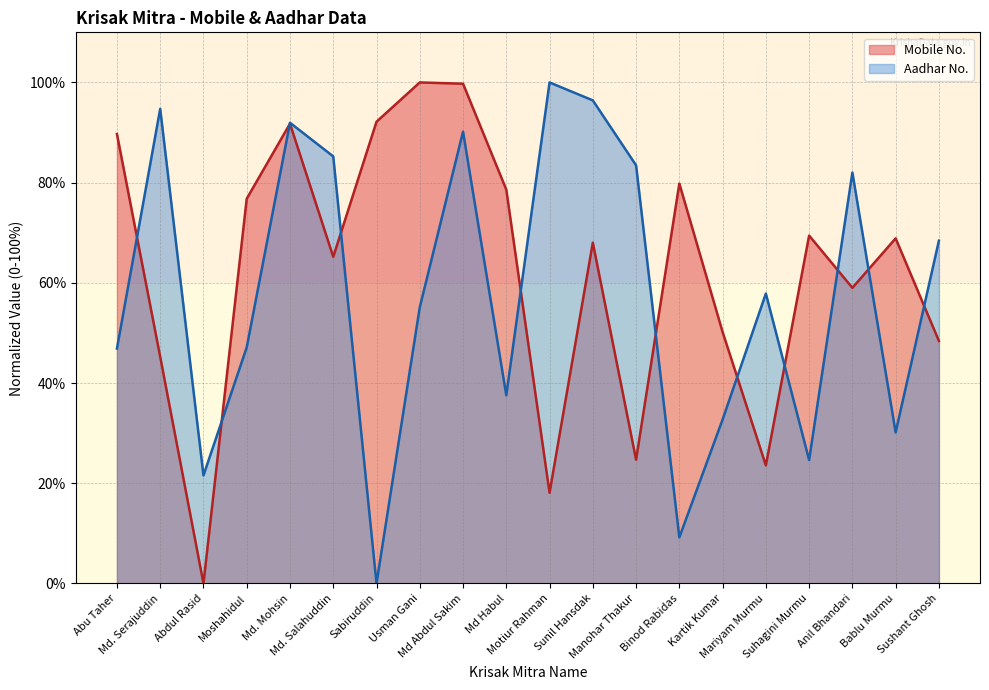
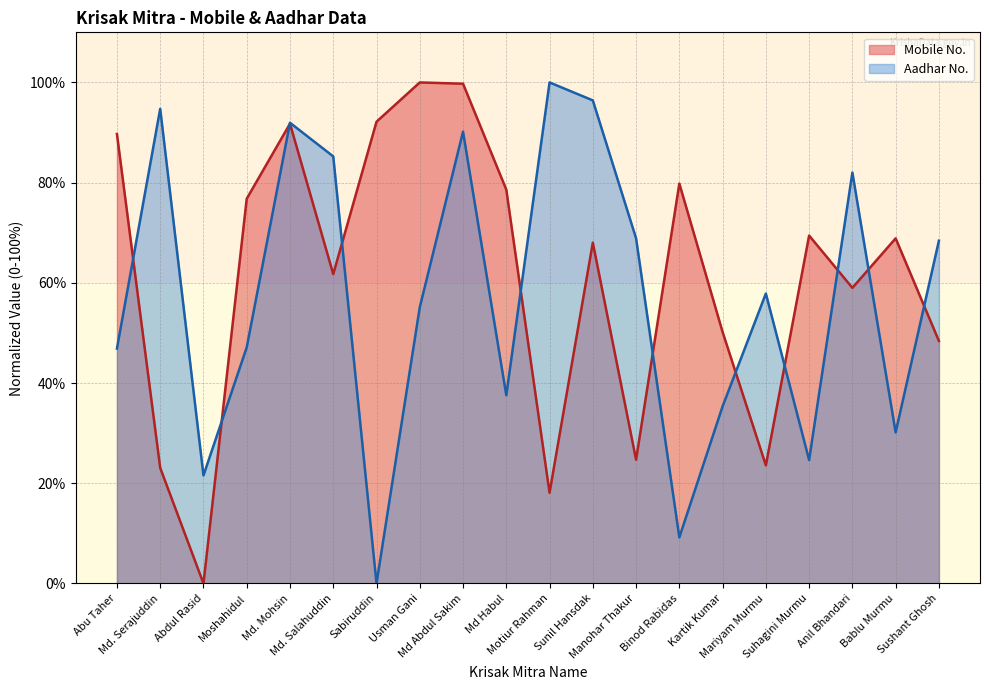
  {
    "Mobile No.": {
      "Abu Taher": "90%",
-     "Md. Serajuddin": "45%",
+     "Md. Serajuddin": "23%",
      "Abdul Rasid": "0%",
      "Moshahidul": "77%",
-     "Md. Salahuddin": "65%",
+     "Md. Salahuddin": "62%",
      "Sabiruddin": "92%",
      "Usman Gani": "100%",
      "Md Abdul Sakim": "100%",
      "Md Habul": "79%",
      "Motiur Rahman": "18%",
      "Sunil Hansdak": "68%",
      "Manohar Thakur": "25%",
      "Binod Rabidas": "80%",
      "Kartik Kumar": "50%",
      "Mariyam Murmu": "24%",
      "Suhagini Murmu": "69%",
      "Anil Bhandari": "59%",
      "Bablu Murmu": "69%",
      "Sushant Ghosh": "48%"
    },
    "Aadhar No.": {
      "Abu Taher": "47%",
      "Md. Serajuddin": "95%",
      "Abdul Rasid": "22%",
      "Moshahidul": "47%",
      "Md. Salahuddin": "85%",
      "Sabiruddin": "0%",
      "Usman Gani": "55%",
      "Md Abdul Sakim": "90%",
      "Md Habul": "38%",
      "Motiur Rahman": "100%",
      "Sunil Hansdak": "96%",
-     "Manohar Thakur": "83%",
+     "Manohar Thakur": "69%",
      "Binod Rabidas": "9%",
-     "Kartik Kumar": "33%",
+     "Kartik Kumar": "35%",
      "Mariyam Murmu": "58%",
      "Suhagini Murmu": "25%",
      "Anil Bhandari": "82%",
      "Bablu Murmu": "30%",
      "Sushant Ghosh": "68%"
    }
  }
